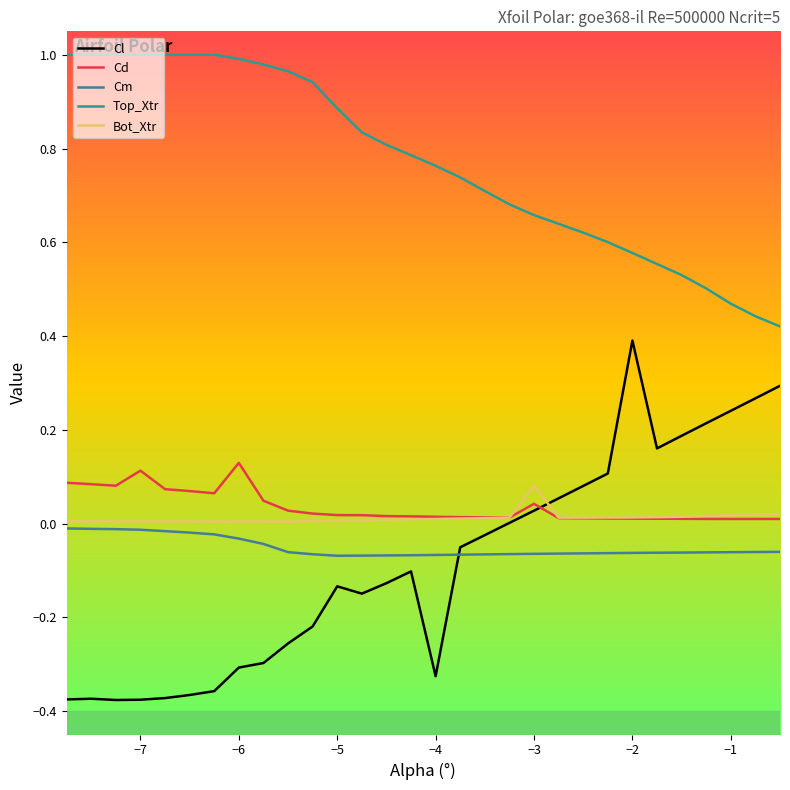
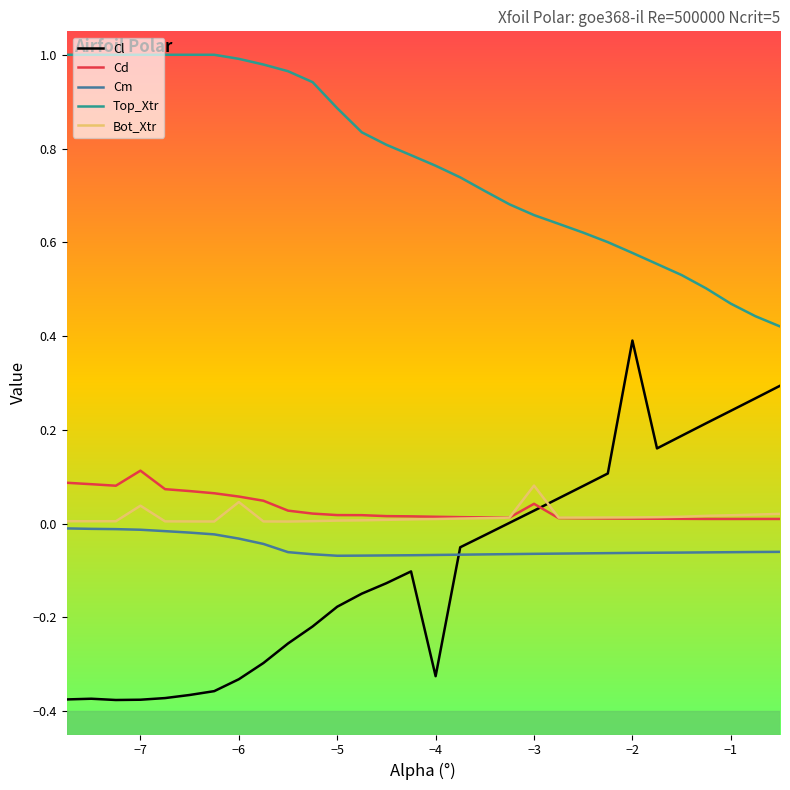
  {
    "Cl": {
      "−7": -0.38,
-     "−6": -0.31,
-     "−5": -0.13,
+     "−6": -0.33,
+     "−5": -0.18,
      "−4": -0.33,
      "−3": 0.03,
      "−2": 0.39,
      "−1": 0.24
    },
    "Cd": {
      "−7": 0.11,
-     "−6": 0.13,
+     "−6": 0.06,
      "−5": 0.02,
      "−3": 0.04,
      "−1": 0.01
    },
    "Bot_Xtr": {
-     "−7": 0.00,
-     "−6": 0.00,
+     "−7": 0.04,
+     "−6": 0.05,
      "−5": 0.01,
      "−3": 0.08,
      "−1": 0.02
    }
  }
